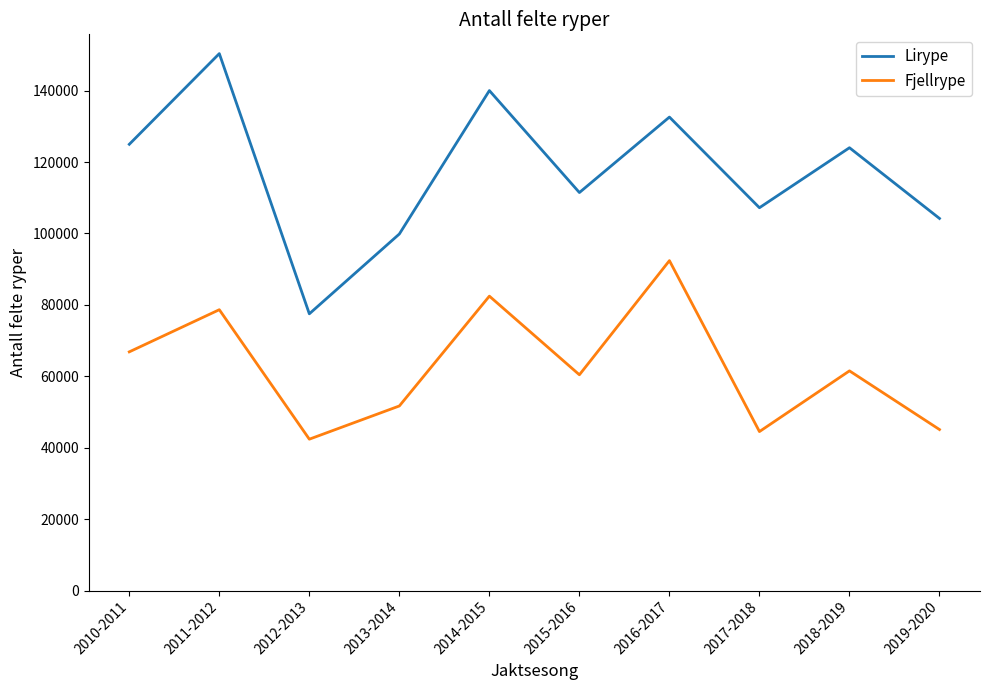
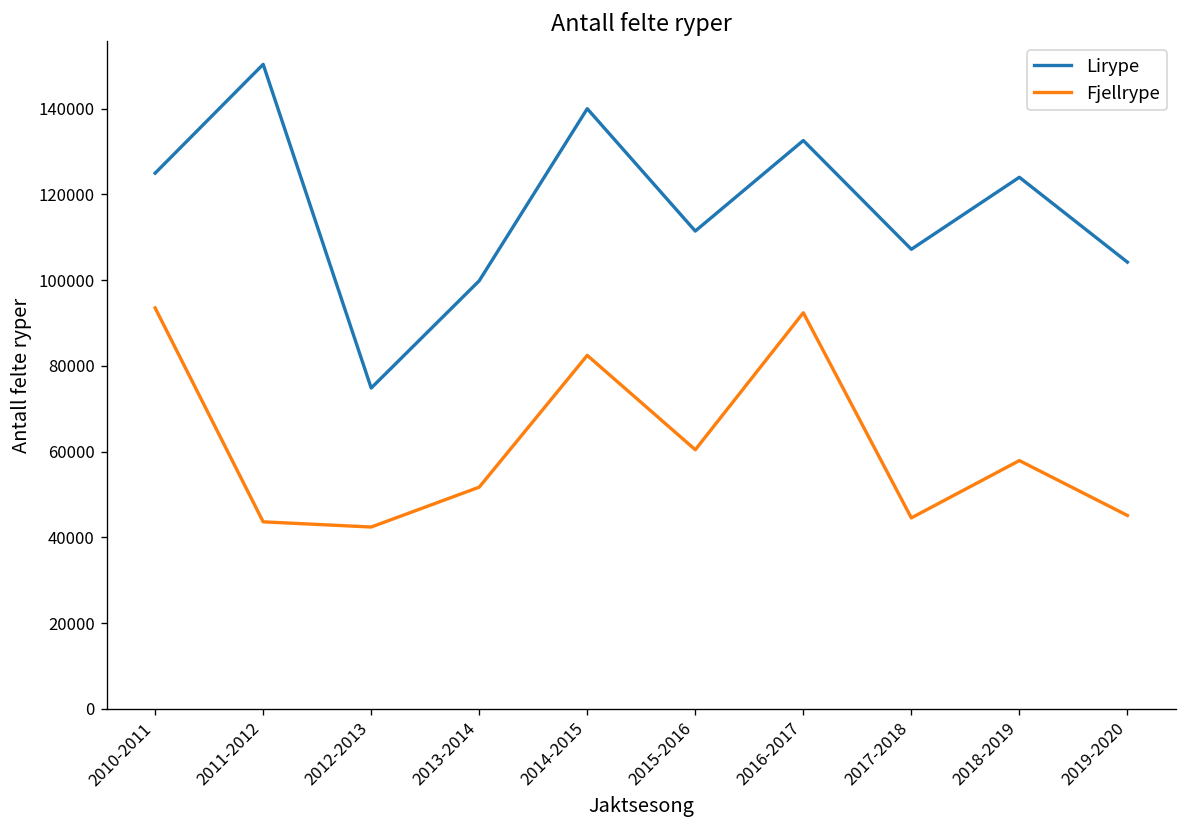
  {
    "Lirype": {
      "2010-2011": 125000,
      "2011-2012": 150000,
-     "2012-2013": 78000,
+     "2012-2013": 75000,
      "2013-2014": 100000,
      "2014-2015": 140000,
      "2015-2016": 111000,
      "2016-2017": 133000,
      "2017-2018": 107000,
      "2018-2019": 124000,
      "2019-2020": 104000
    },
    "Fjellrype": {
-     "2010-2011": 67000,
-     "2011-2012": 79000,
+     "2010-2011": 94000,
+     "2011-2012": 44000,
      "2012-2013": 42000,
      "2013-2014": 52000,
      "2014-2015": 82000,
      "2015-2016": 60000,
      "2016-2017": 92000,
      "2017-2018": 45000,
-     "2018-2019": 62000,
+     "2018-2019": 58000,
      "2019-2020": 45000
    }
  }
